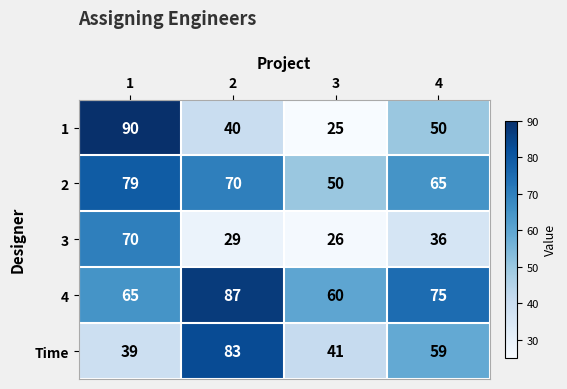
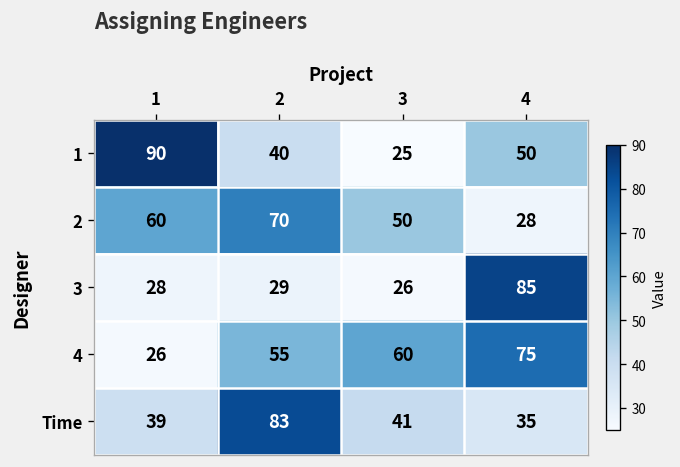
  {
    "1": {
      "1": 90,
      "2": 40,
      "3": 25,
      "4": 50
    },
    "2": {
-     "1": 79,
+     "1": 60,
      "2": 70,
      "3": 50,
-     "4": 65
+     "4": 28
    },
    "3": {
-     "1": 70,
+     "1": 28,
      "2": 29,
      "3": 26,
-     "4": 36
+     "4": 85
    },
    "4": {
-     "1": 65,
-     "2": 87,
+     "1": 26,
+     "2": 55,
      "3": 60,
      "4": 75
    },
    "Time": {
      "1": 39,
      "2": 83,
      "3": 41,
-     "4": 59
+     "4": 35
    }
  }
